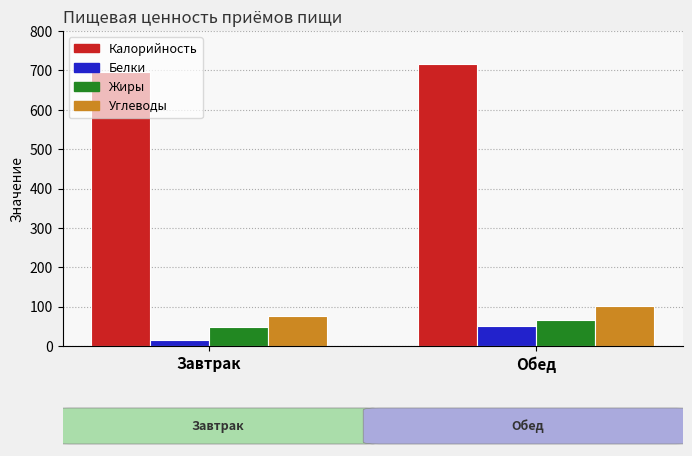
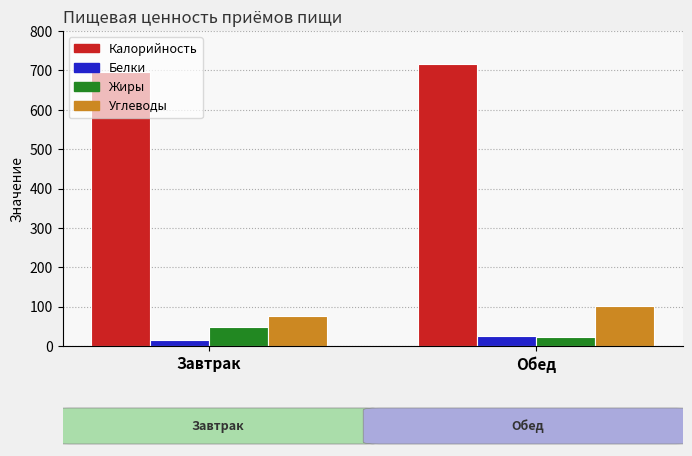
  {
    "Калорийность": {
      "Обед": 720
    },
    "Белки": {
      "Завтрак": 20,
-     "Обед": 50
+     "Обед": 30
    },
    "Жиры": {
      "Завтрак": 50,
-     "Обед": 70
+     "Обед": 20
    },
    "Углеводы": {
      "Завтрак": 80,
      "Обед": 100
    }
  }
